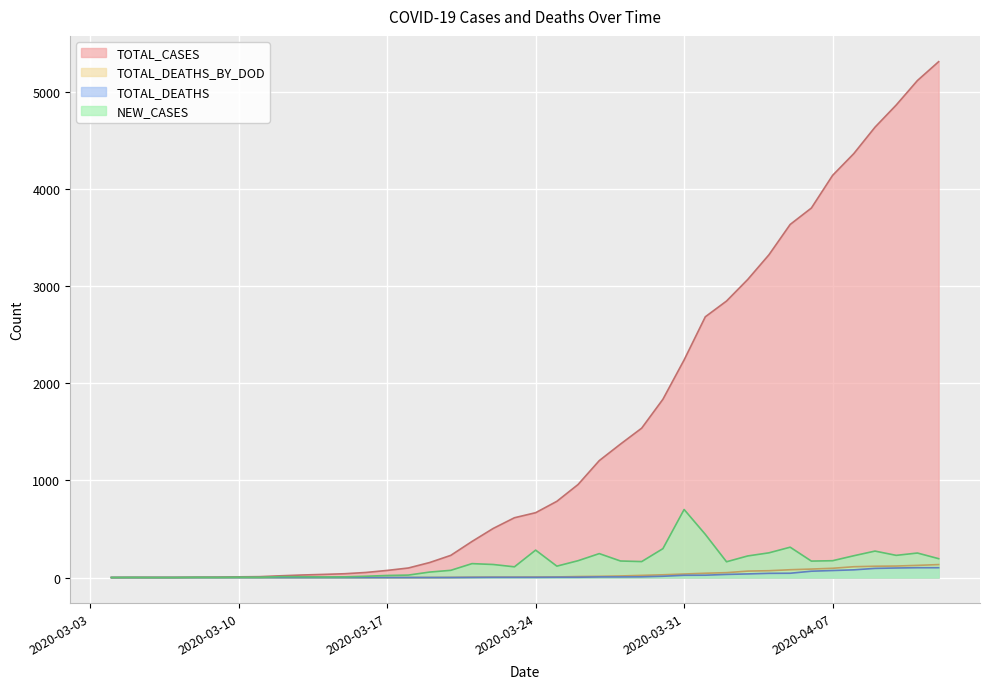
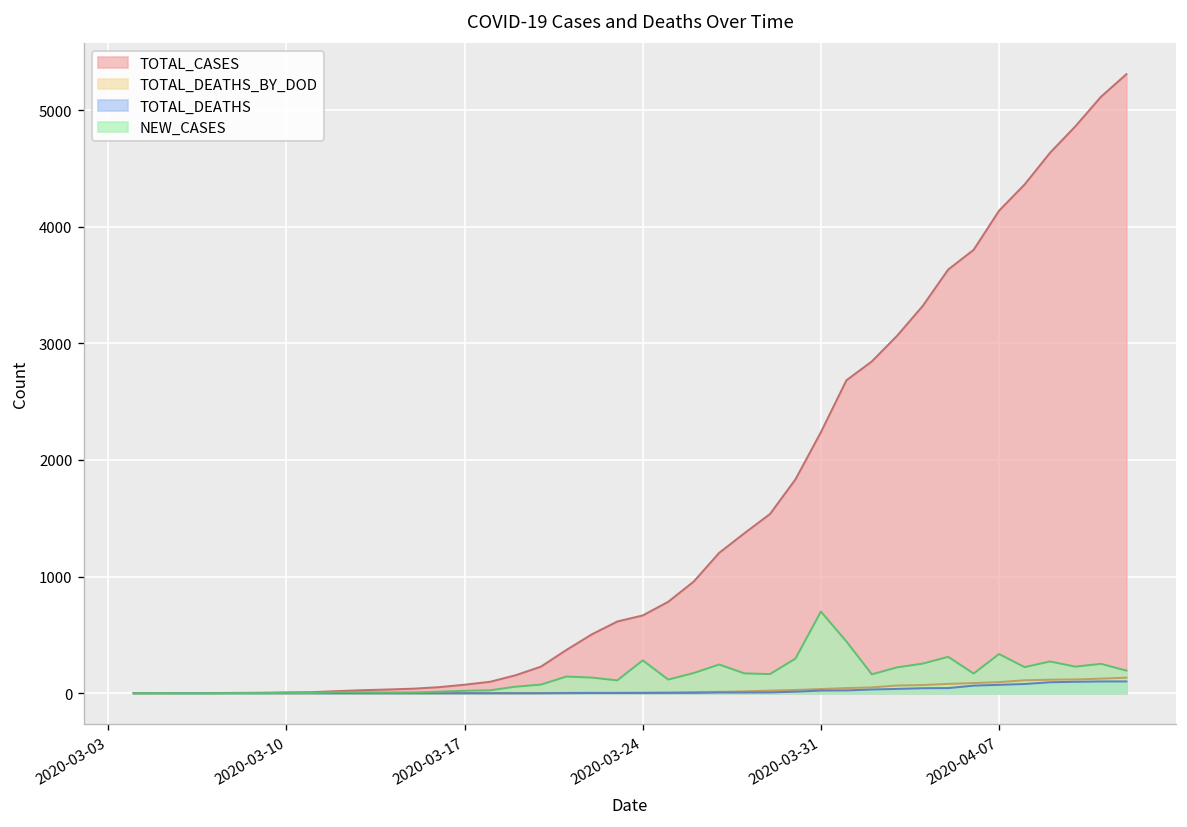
  {
    "NEW_CASES": {
      "2020-03-24": 300,
      "2020-03-31": 700,
-     "2020-04-07": 200
+     "2020-04-07": 300
    }
  }
